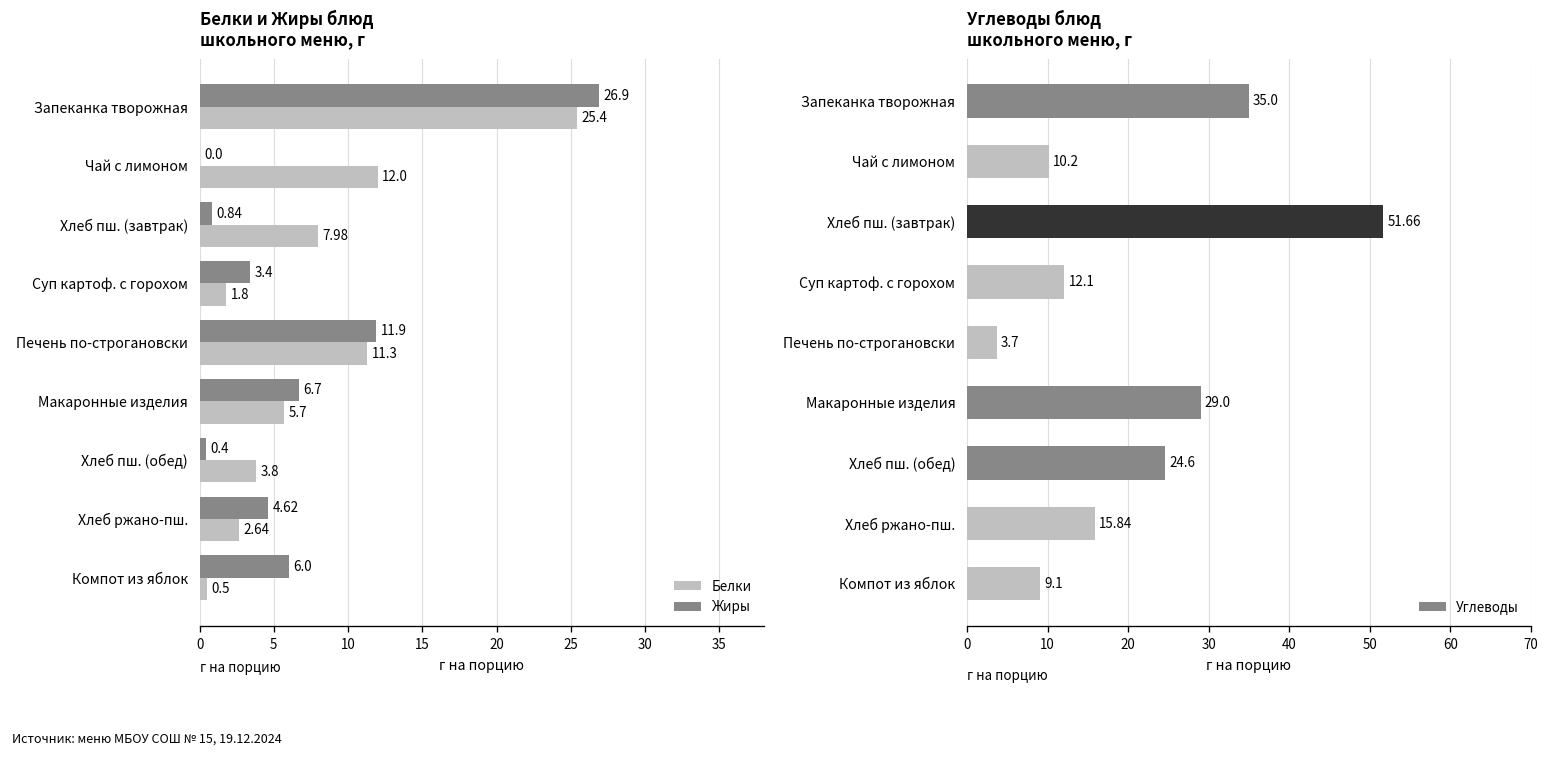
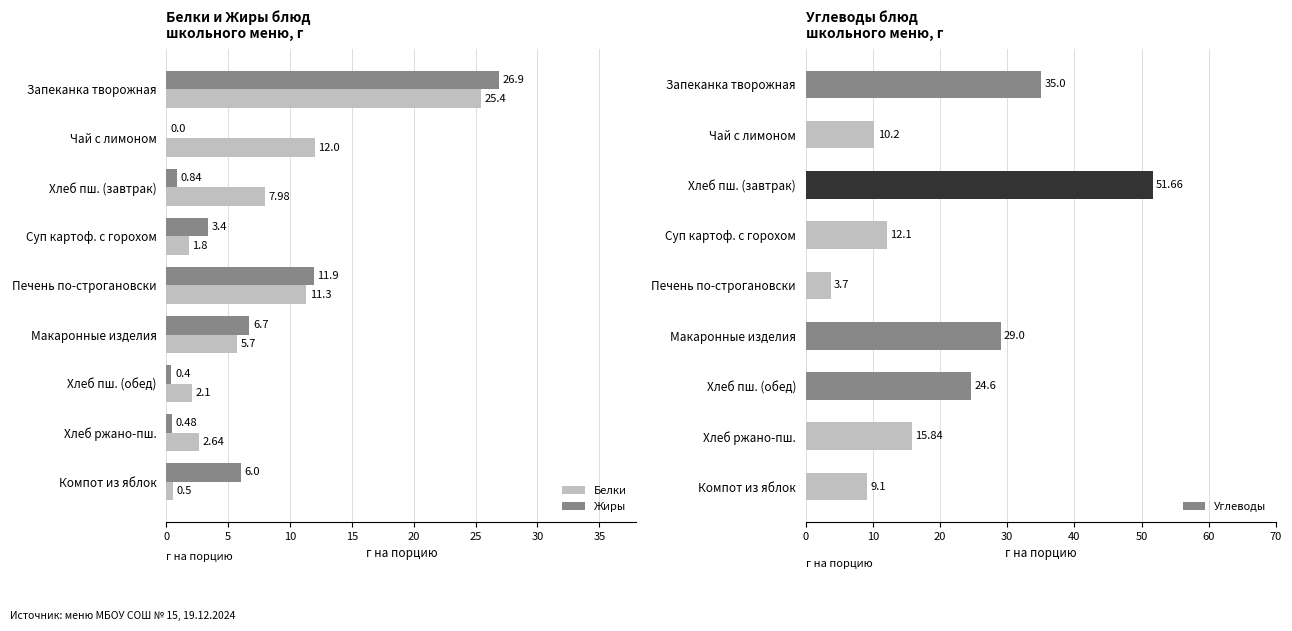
  {
    "Белки и Жиры блюд школьного меню, г": {
      "Белки": {
        "Запеканка творожная": 25.4,
        "Чай с лимоном": 12.0,
        "Хлеб пш. (завтрак)": 7.98,
        "Суп картоф. с горохом": 1.8,
        "Печень по-строгановски": 11.3,
        "Макаронные изделия": 5.7,
-       "Хлеб пш. (обед)": 3.8,
+       "Хлеб пш. (обед)": 2.1,
        "Хлеб ржано-пш.": 2.64,
        "Компот из яблок": 0.5
      },
      "Жиры": {
        "Запеканка творожная": 26.9,
        "Чай с лимоном": 0.0,
        "Хлеб пш. (завтрак)": 0.84,
        "Суп картоф. с горохом": 3.4,
        "Печень по-строгановски": 11.9,
        "Макаронные изделия": 6.7,
        "Хлеб пш. (обед)": 0.4,
-       "Хлеб ржано-пш.": 4.62,
+       "Хлеб ржано-пш.": 0.48,
        "Компот из яблок": 6.0
      }
    },
    "Углеводы блюд школьного меню, г": {
      "Запеканка творожная": 35.0,
      "Чай с лимоном": 10.2,
      "Хлеб пш. (завтрак)": 51.66,
      "Суп картоф. с горохом": 12.1,
      "Печень по-строгановски": 3.7,
      "Макаронные изделия": 29.0,
      "Хлеб пш. (обед)": 24.6,
      "Хлеб ржано-пш.": 15.84,
      "Компот из яблок": 9.1
    }
  }
